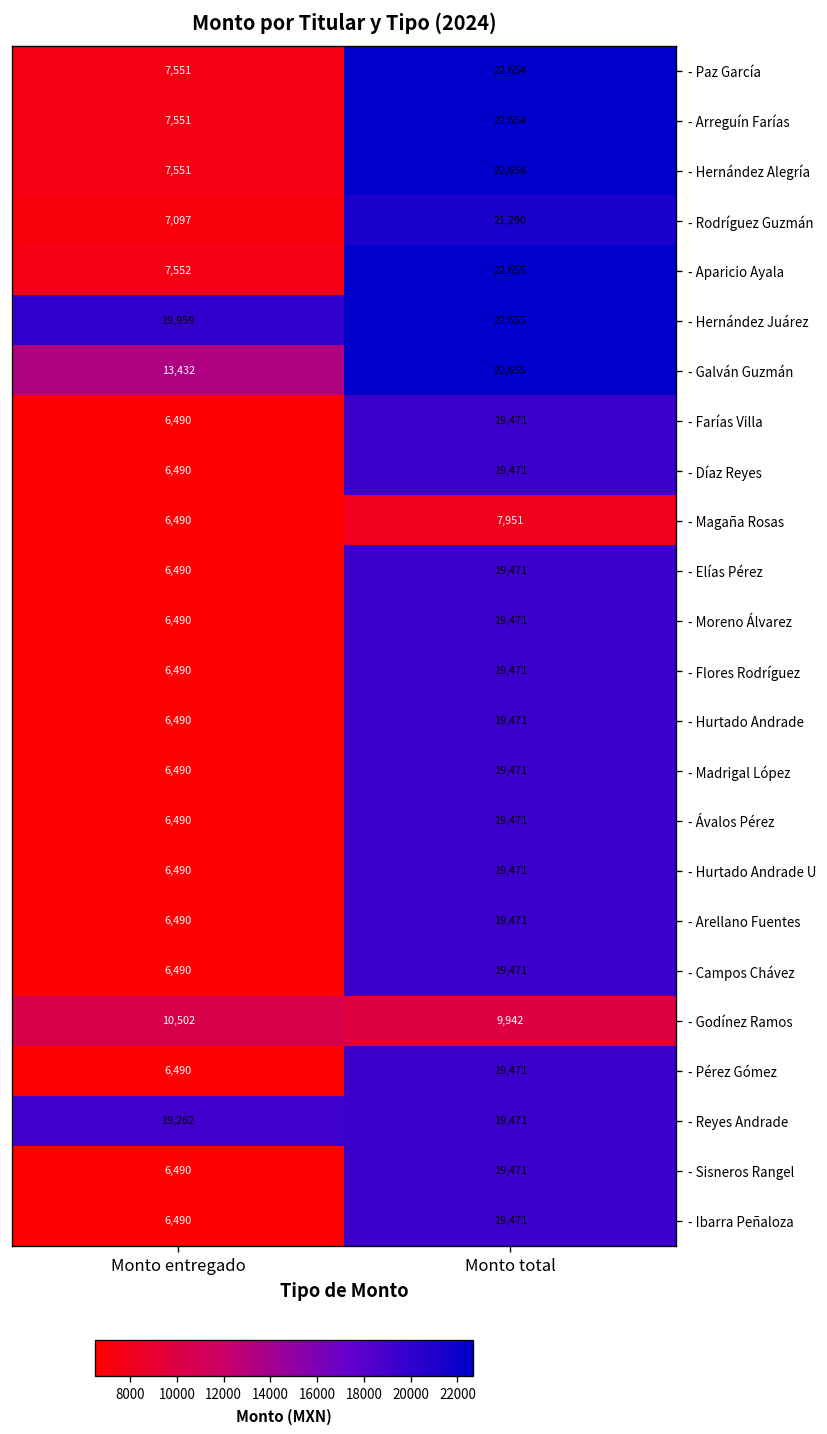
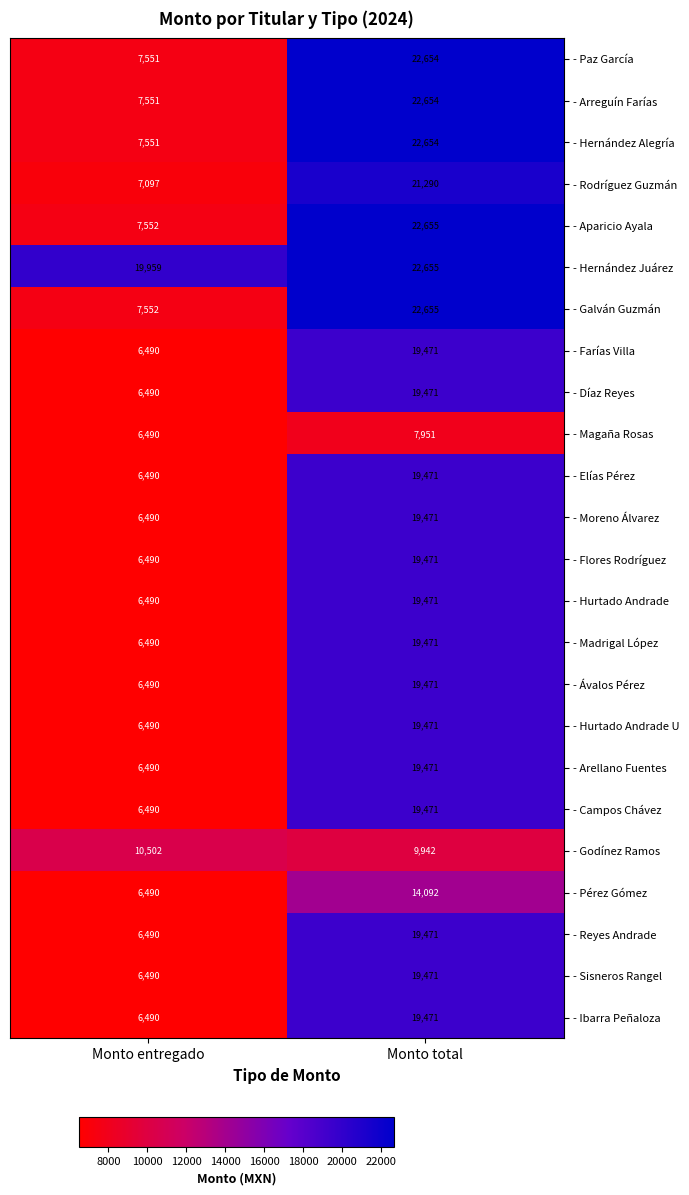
  {
    "- Paz García": {
      "Monto entregado": "7,551",
      "Monto total": "22,654"
    },
    "- Arreguín Farías": {
      "Monto entregado": "7,551",
      "Monto total": "22,654"
    },
    "- Hernández Alegría": {
      "Monto entregado": "7,551",
      "Monto total": "22,654"
    },
    "- Rodríguez Guzmán": {
      "Monto entregado": "7,097",
      "Monto total": "21,290"
    },
    "- Aparicio Ayala": {
      "Monto entregado": "7,552",
      "Monto total": "22,655"
    },
    "- Hernández Juárez": {
      "Monto entregado": "19,959",
      "Monto total": "22,655"
    },
    "- Galván Guzmán": {
-     "Monto entregado": "13,432",
+     "Monto entregado": "7,552",
      "Monto total": "22,655"
    },
    "- Farías Villa": {
      "Monto entregado": "6,490",
      "Monto total": "19,471"
    },
    "- Díaz Reyes": {
      "Monto entregado": "6,490",
      "Monto total": "19,471"
    },
    "- Magaña Rosas": {
      "Monto entregado": "6,490",
      "Monto total": "7,951"
    },
    "- Elías Pérez": {
      "Monto entregado": "6,490",
      "Monto total": "19,471"
    },
    "- Moreno Álvarez": {
      "Monto entregado": "6,490",
      "Monto total": "19,471"
    },
    "- Flores Rodríguez": {
      "Monto entregado": "6,490",
      "Monto total": "19,471"
    },
    "- Hurtado Andrade": {
      "Monto entregado": "6,490",
      "Monto total": "19,471"
    },
    "- Madrigal López": {
      "Monto entregado": "6,490",
      "Monto total": "19,471"
    },
    "- Ávalos Pérez": {
      "Monto entregado": "6,490",
      "Monto total": "19,471"
    },
    "- Hurtado Andrade U": {
      "Monto entregado": "6,490",
      "Monto total": "19,471"
    },
    "- Arellano Fuentes": {
      "Monto entregado": "6,490",
      "Monto total": "19,471"
    },
    "- Campos Chávez": {
      "Monto entregado": "6,490",
      "Monto total": "19,471"
    },
    "- Godínez Ramos": {
      "Monto entregado": "10,502",
      "Monto total": "9,942"
    },
    "- Pérez Gómez": {
      "Monto entregado": "6,490",
-     "Monto total": "19,471"
+     "Monto total": "14,092"
    },
    "- Reyes Andrade": {
-     "Monto entregado": "19,262",
+     "Monto entregado": "6,490",
      "Monto total": "19,471"
    },
    "- Sisneros Rangel": {
      "Monto entregado": "6,490",
      "Monto total": "19,471"
    },
    "- Ibarra Peñaloza": {
      "Monto entregado": "6,490",
      "Monto total": "19,471"
    }
  }
